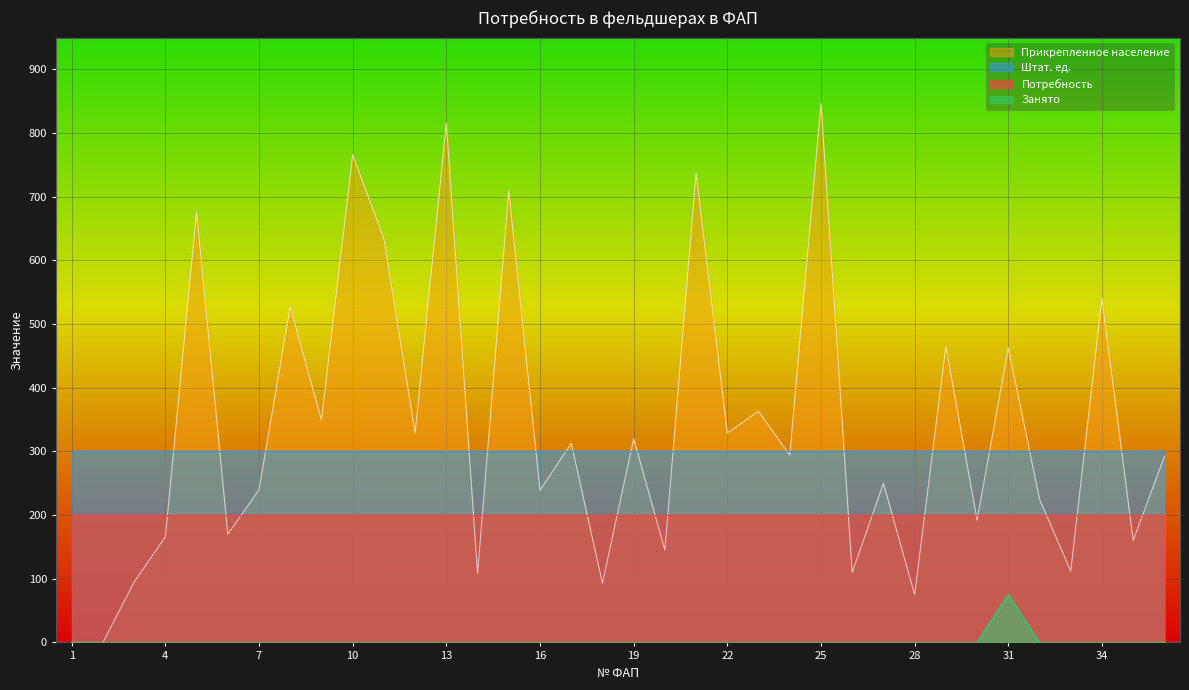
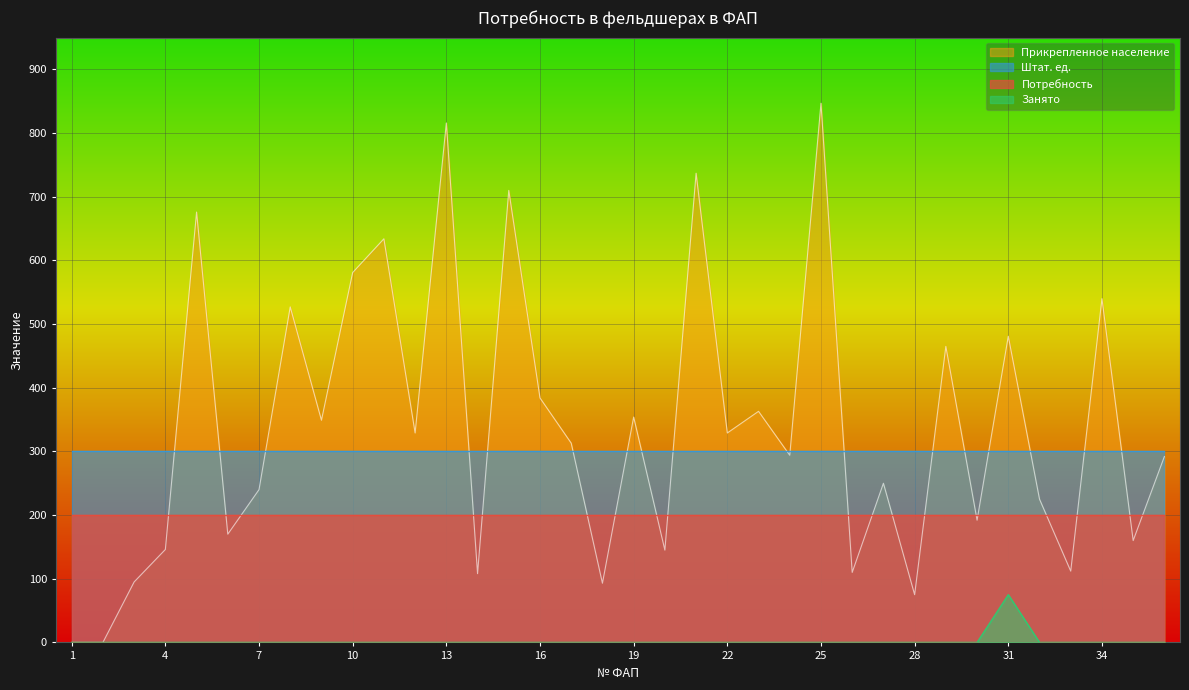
  {
    "Прикрепленное население": {
-     "4": 170,
+     "4": 150,
      "7": 240,
-     "10": 770,
+     "10": 580,
      "13": 820,
-     "16": 240,
-     "19": 320,
+     "16": 380,
+     "19": 350,
      "22": 330,
      "25": 850,
      "28": 80,
-     "31": 460,
+     "31": 480,
      "34": 540
    },
    "Штат. ед.": {
      "1": 300,
      "4": 300,
      "7": 300,
      "10": 300,
      "13": 300,
      "16": 300,
      "19": 300,
      "22": 300,
      "25": 300,
      "28": 300,
      "31": 300,
      "34": 300
    },
    "Потребность": {
      "1": 200,
      "4": 200,
      "7": 200,
      "10": 200,
      "13": 200,
      "16": 200,
      "19": 200,
      "22": 200,
      "25": 200,
      "28": 200,
      "31": 200,
      "34": 200
    },
    "Занято": {
      "4": 0,
      "7": 0,
      "10": 0,
      "13": 0,
      "16": 0,
      "19": 0,
      "22": 0,
      "25": 0,
      "28": 0,
      "31": 80,
      "34": 0
    }
  }
